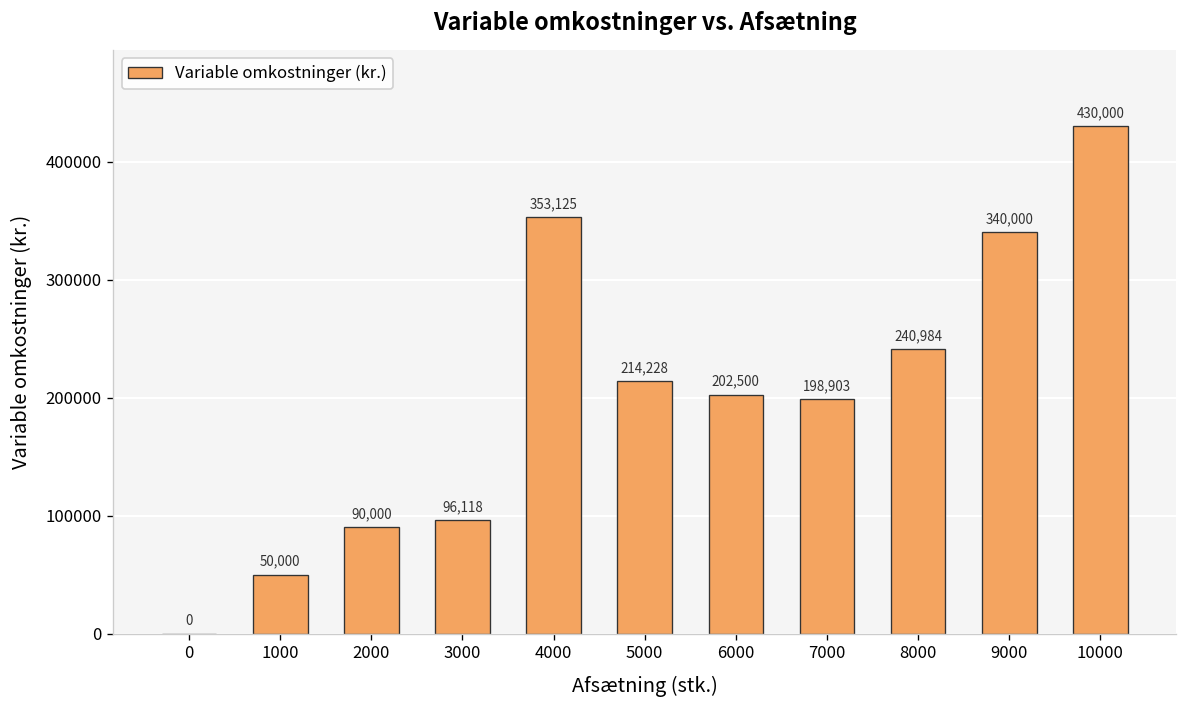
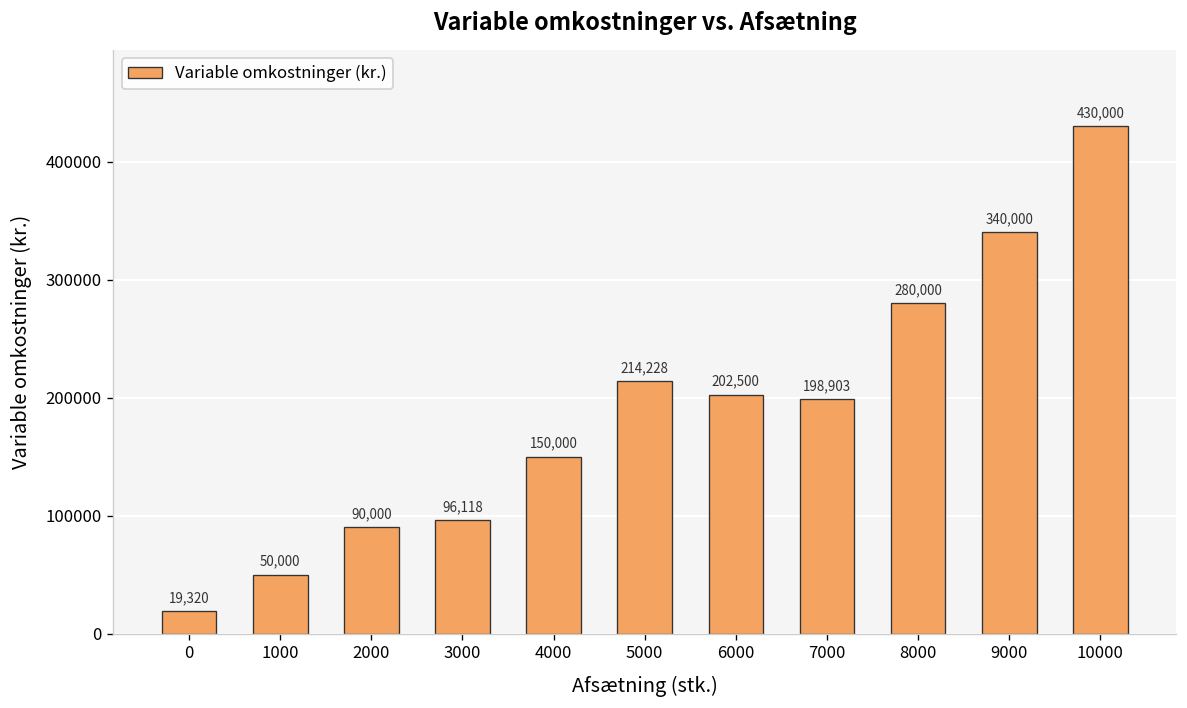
  {
-   "0": "0",
+   "0": "19,320",
    "1000": "50,000",
    "2000": "90,000",
    "3000": "96,118",
-   "4000": "353,125",
+   "4000": "150,000",
    "5000": "214,228",
    "6000": "202,500",
    "7000": "198,903",
-   "8000": "240,984",
+   "8000": "280,000",
    "9000": "340,000",
    "10000": "430,000"
  }
